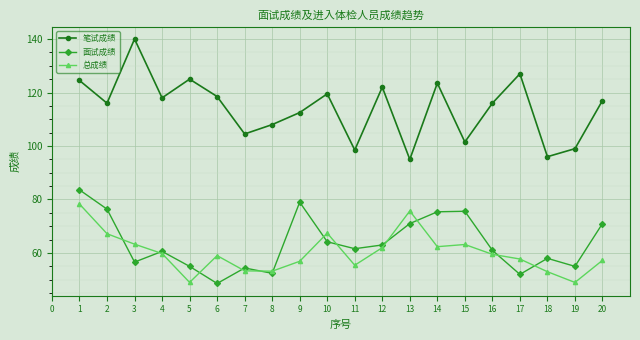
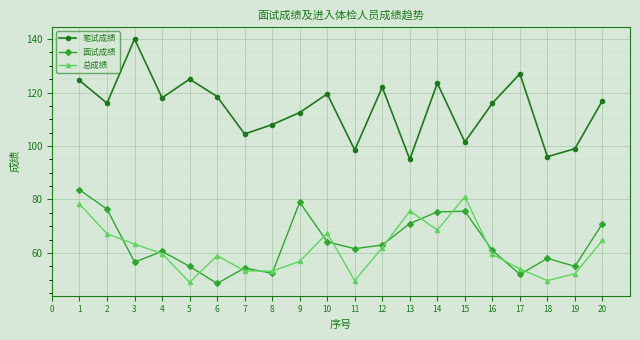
  {
    "总成绩": {
      "1": 78,
      "2": 67,
      "3": 63,
      "5": 49,
      "6": 59,
      "7": 53,
      "9": 57,
      "10": 67,
-     "11": 55,
+     "11": 50,
      "12": 62,
      "13": 76,
-     "14": 62,
-     "15": 63,
+     "14": 69,
+     "15": 81,
      "16": 60,
-     "17": 58,
-     "18": 53,
-     "19": 49,
-     "20": 57
+     "17": 54,
+     "18": 50,
+     "19": 52,
+     "20": 65
    }
  }
